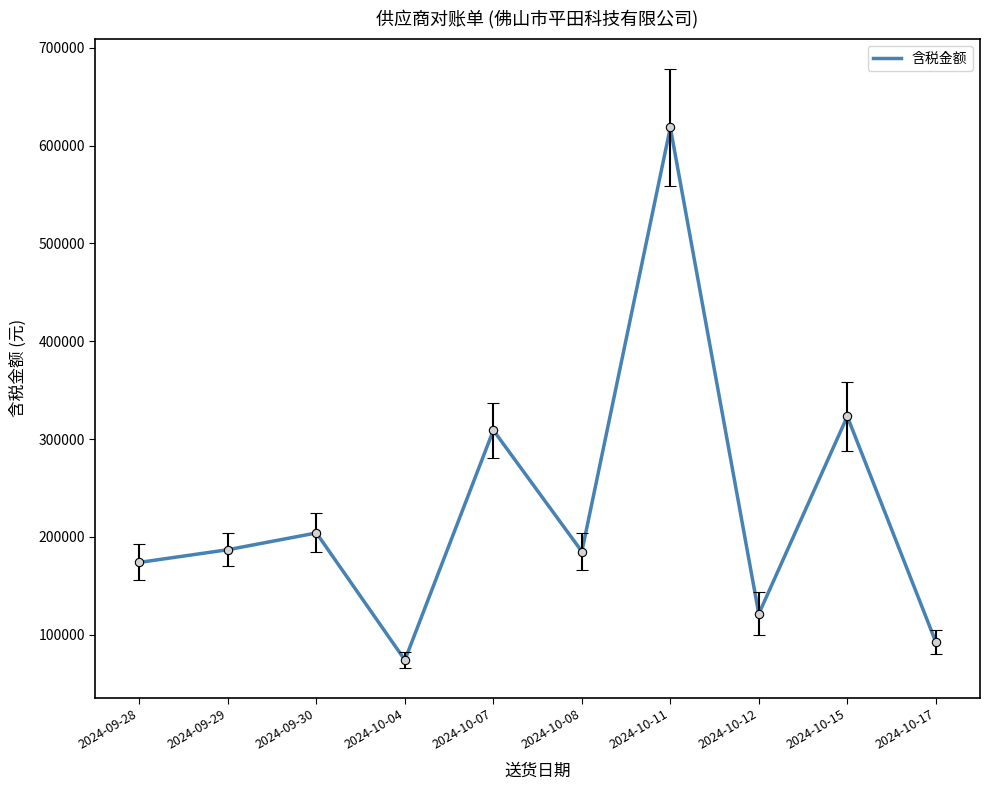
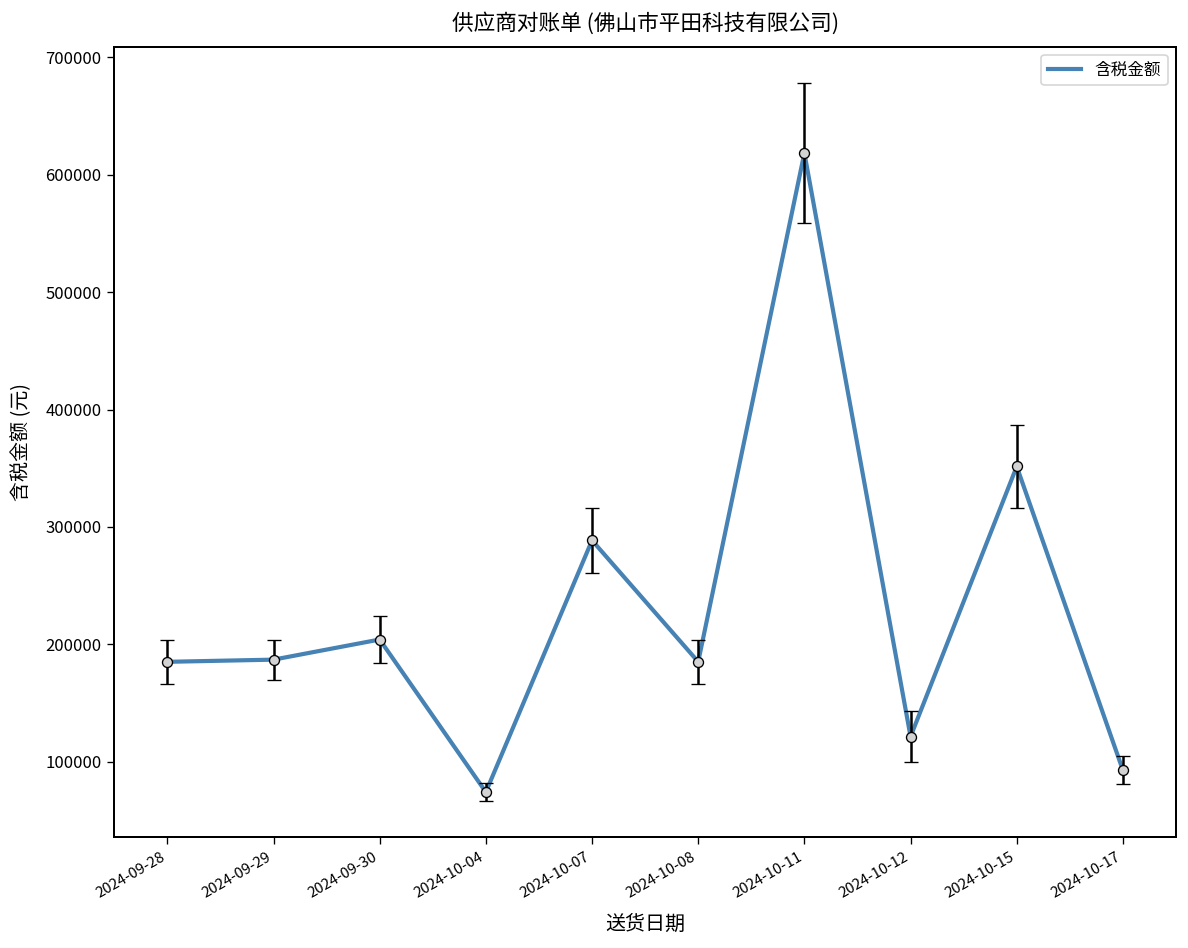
  {
    "含税金额": {
-     "2024-09-28": 170000,
+     "2024-09-28": 190000,
      "2024-09-29": 190000,
      "2024-09-30": 200000,
      "2024-10-04": 70000,
-     "2024-10-07": 310000,
+     "2024-10-07": 290000,
      "2024-10-08": 190000,
      "2024-10-11": 620000,
      "2024-10-12": 120000,
-     "2024-10-15": 320000,
+     "2024-10-15": 350000,
      "2024-10-17": 90000
    }
  }
